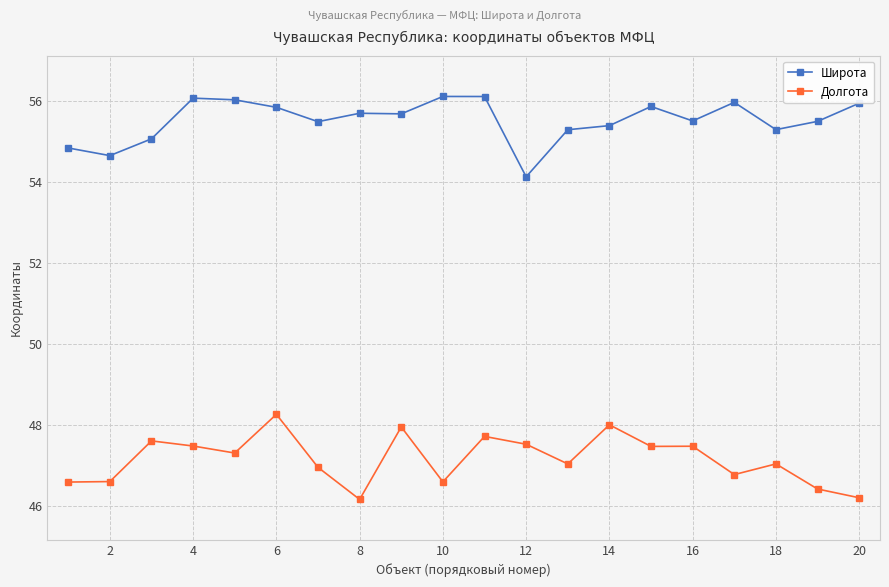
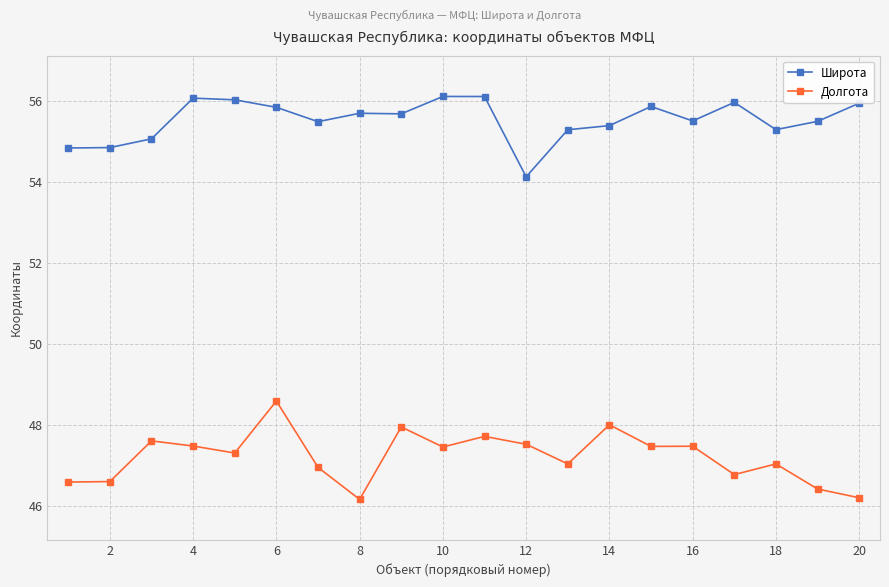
  {
    "Широта": {
-     "2": 54.7,
+     "2": 54.9,
      "4": 56.1,
      "6": 55.8,
      "8": 55.7,
      "10": 56.1,
      "12": 54.1,
      "14": 55.4,
      "16": 55.5,
      "18": 55.3
    },
    "Долгота": {
      "2": 46.6,
      "4": 47.5,
-     "6": 48.3,
+     "6": 48.6,
      "8": 46.2,
-     "10": 46.6,
+     "10": 47.5,
      "12": 47.5,
      "14": 48.0,
      "16": 47.5,
      "18": 47.0,
      "20": 46.2
    }
  }
